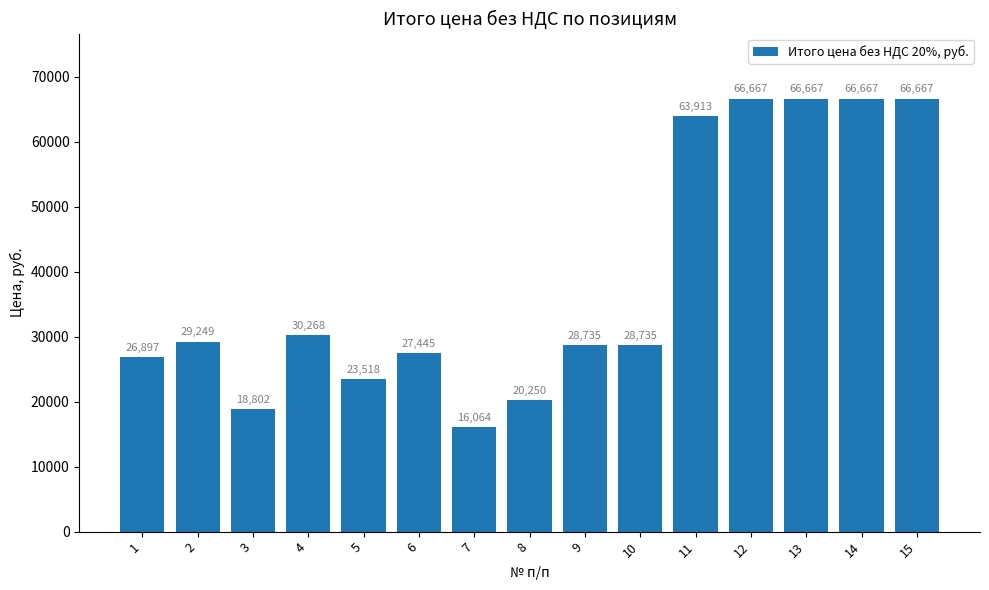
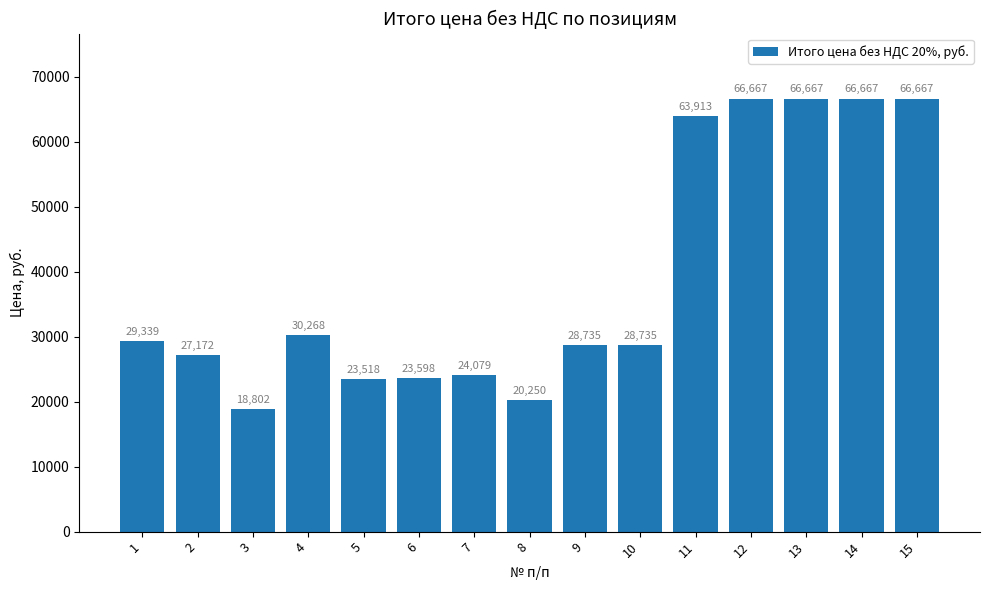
  {
-   "1": "26,897",
-   "2": "29,249",
+   "1": "29,339",
+   "2": "27,172",
    "3": "18,802",
    "4": "30,268",
    "5": "23,518",
-   "6": "27,445",
-   "7": "16,064",
+   "6": "23,598",
+   "7": "24,079",
    "8": "20,250",
    "9": "28,735",
    "10": "28,735",
    "11": "63,913",
    "12": "66,667",
    "13": "66,667",
    "14": "66,667",
    "15": "66,667"
  }
